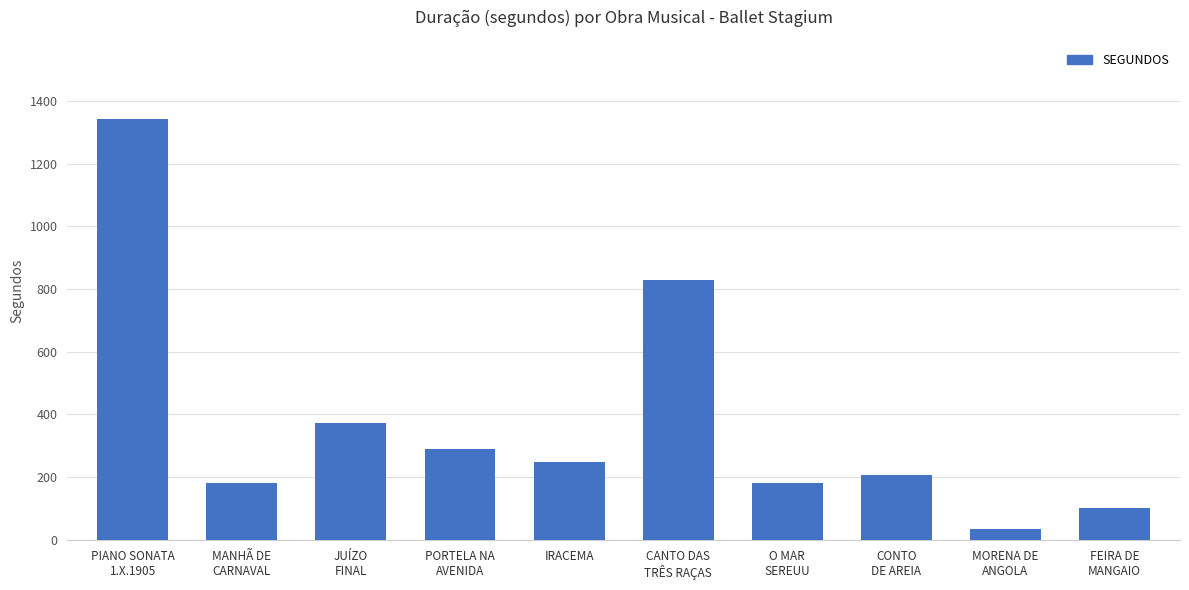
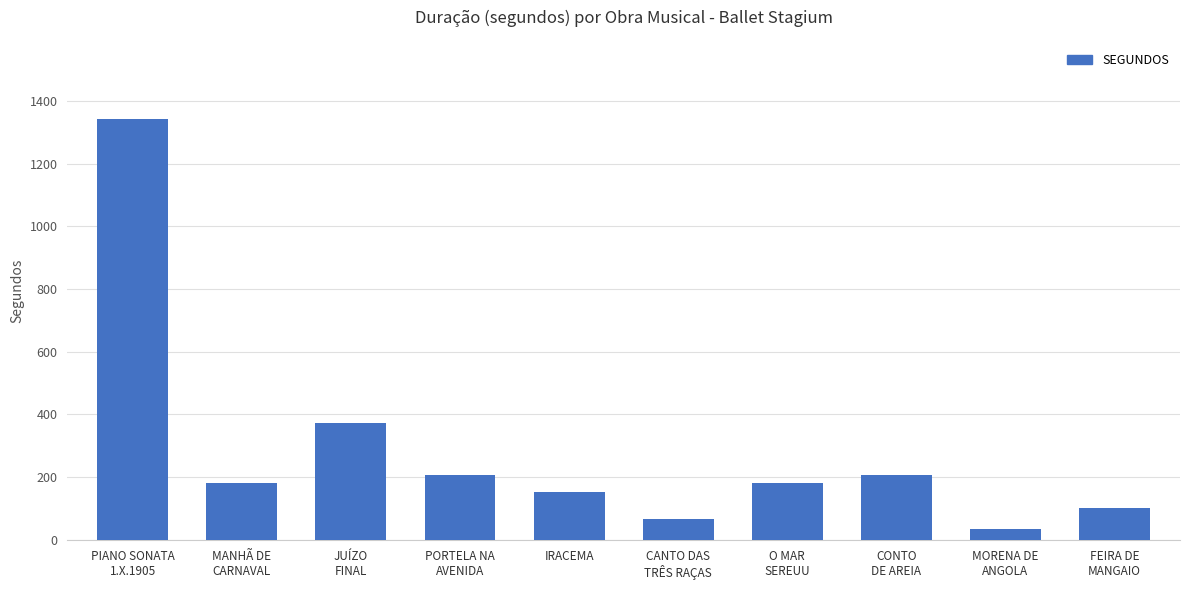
  {
    "PIANO SONATA 1.X.1905": 1340,
    "MANHÃ DE CARNAVAL": 180,
    "JUÍZO FINAL": 370,
-   "PORTELA NA AVENIDA": 290,
-   "IRACEMA": 250,
-   "CANTO DAS TRÊS RAÇAS": 830,
+   "PORTELA NA AVENIDA": 210,
+   "IRACEMA": 150,
+   "CANTO DAS TRÊS RAÇAS": 70,
    "O MAR SEREUU": 180,
    "CONTO DE AREIA": 210,
    "MORENA DE ANGOLA": 30,
    "FEIRA DE MANGAIO": 100
  }
